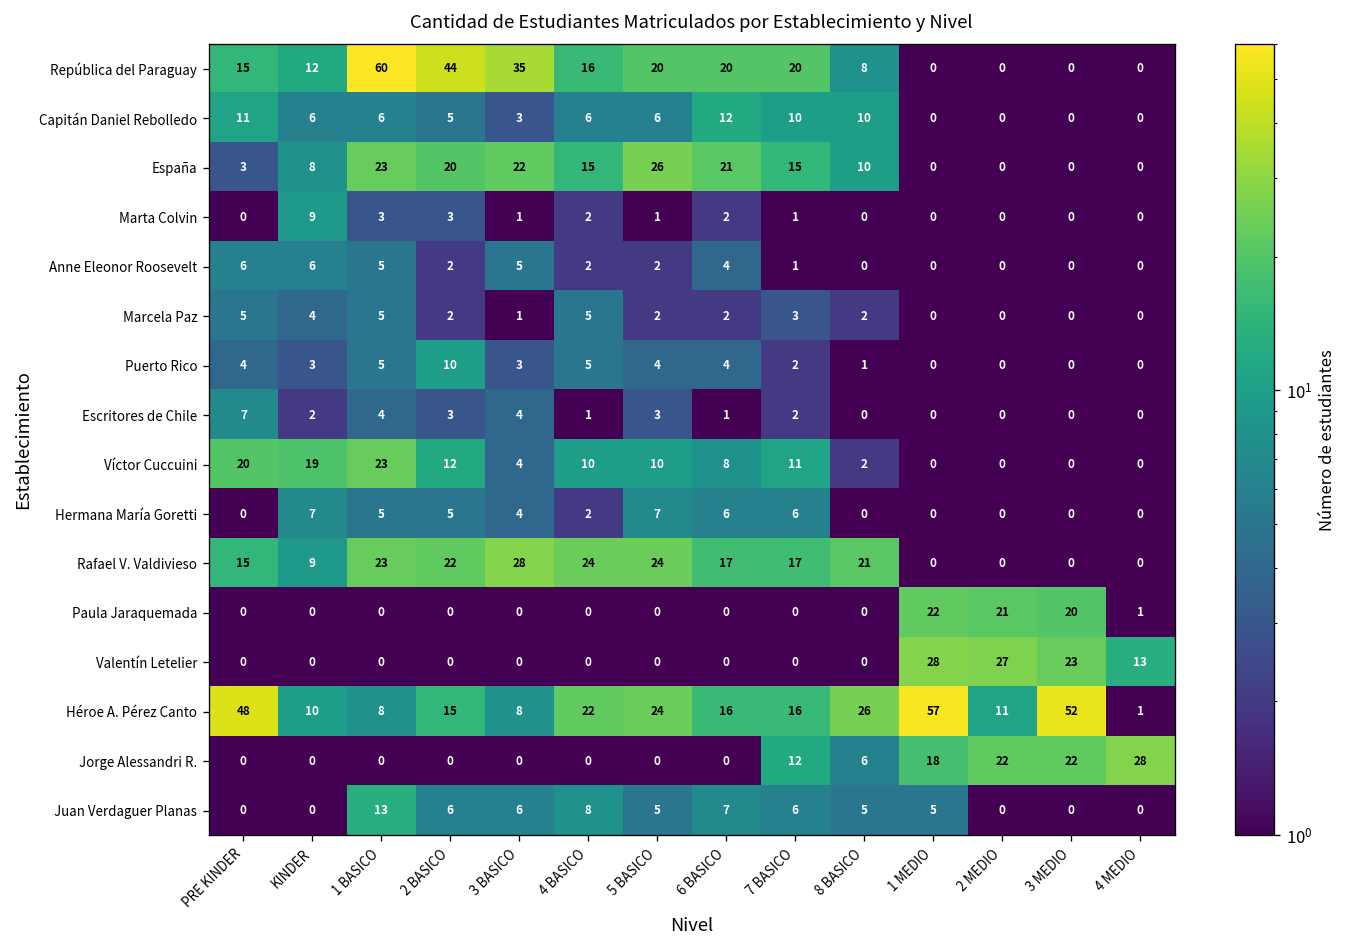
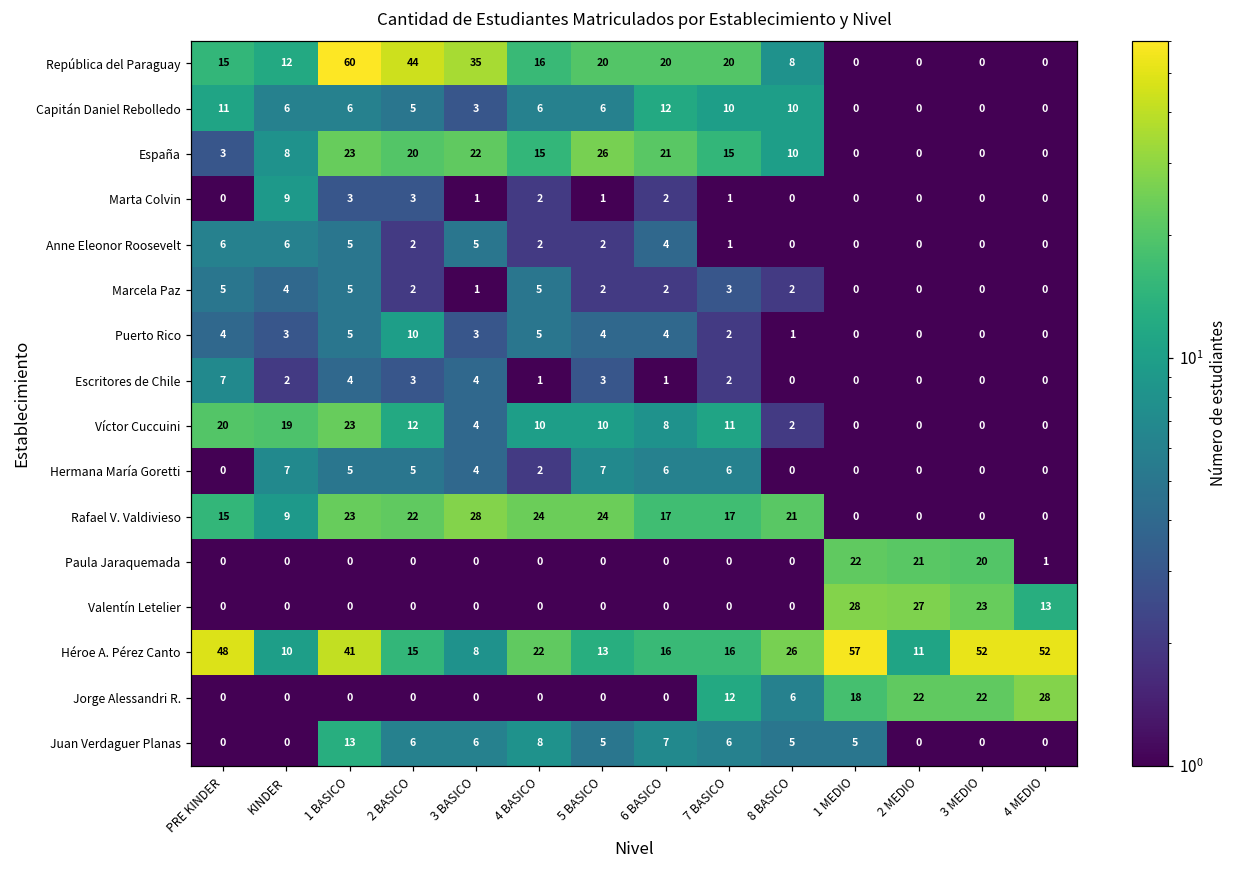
  {
    "Héroe A. Pérez Canto": {
      "PRE KINDER": 48,
      "KINDER": 10,
-     "1 BASICO": 8,
+     "1 BASICO": 41,
      "2 BASICO": 15,
      "3 BASICO": 8,
      "4 BASICO": 22,
-     "5 BASICO": 24,
+     "5 BASICO": 13,
      "6 BASICO": 16,
      "7 BASICO": 16,
      "8 BASICO": 26,
      "1 MEDIO": 57,
      "2 MEDIO": 11,
      "3 MEDIO": 52,
-     "4 MEDIO": 1
+     "4 MEDIO": 52
    }
  }
